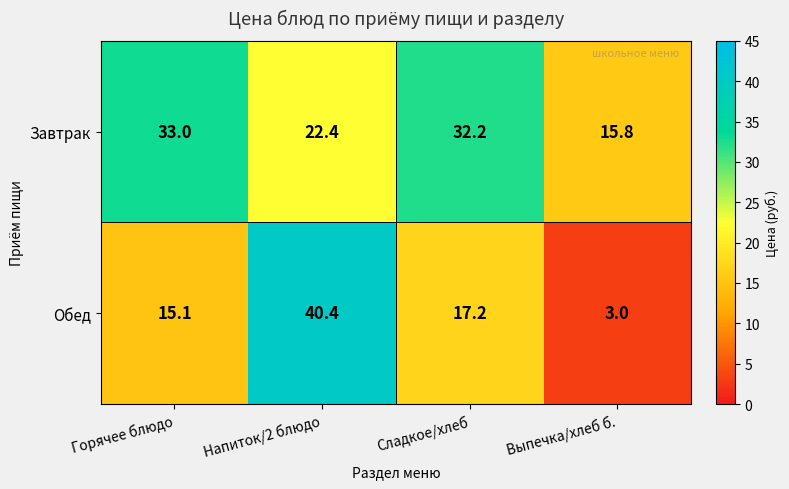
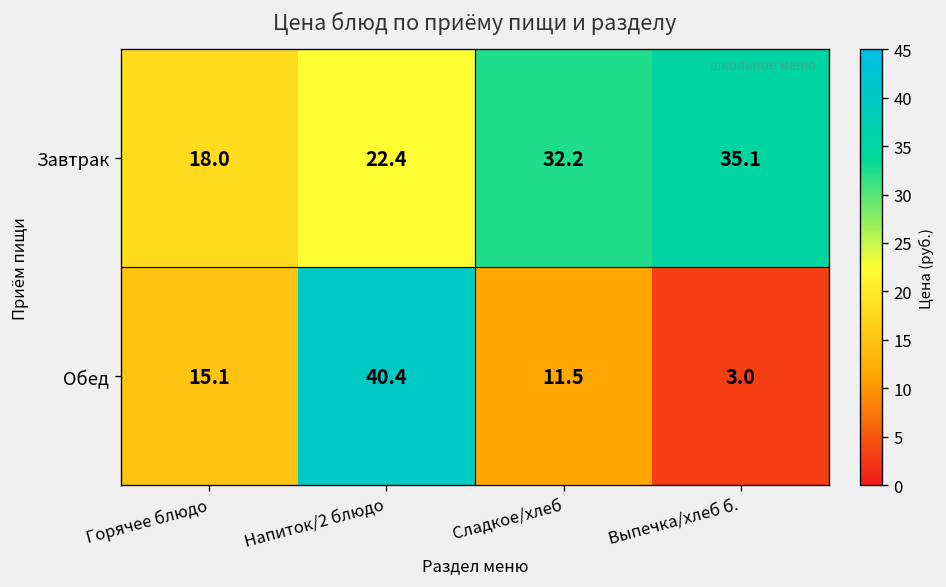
  {
    "Завтрак": {
-     "Горячее блюдо": 33.0,
+     "Горячее блюдо": 18.0,
      "Напиток/2 блюдо": 22.4,
      "Сладкое/хлеб": 32.2,
-     "Выпечка/хлеб б.": 15.8
+     "Выпечка/хлеб б.": 35.1
    },
    "Обед": {
      "Горячее блюдо": 15.1,
      "Напиток/2 блюдо": 40.4,
-     "Сладкое/хлеб": 17.2,
+     "Сладкое/хлеб": 11.5,
      "Выпечка/хлеб б.": 3.0
    }
  }
